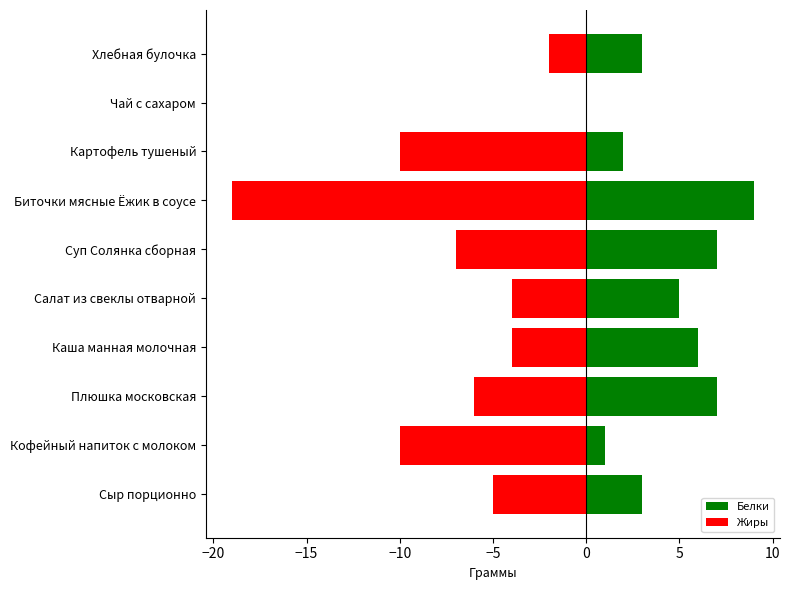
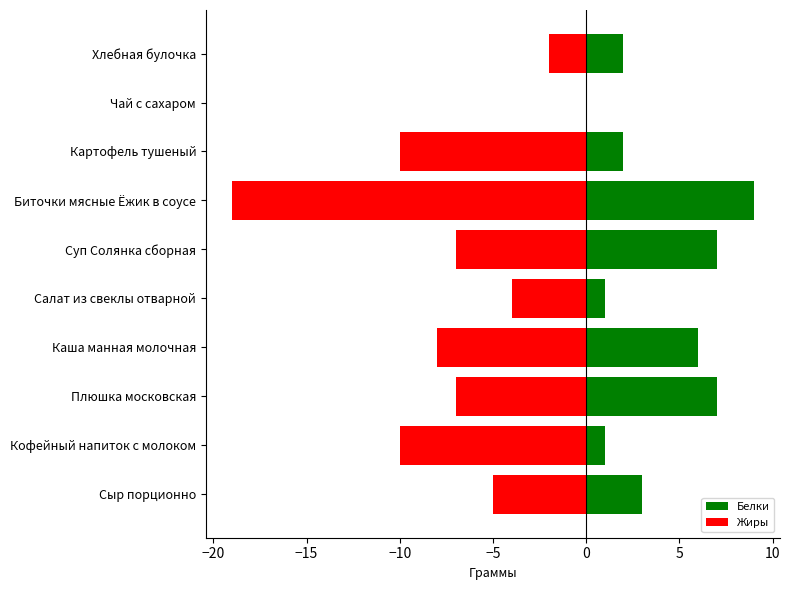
  {
    "Белки": {
-     "Хлебная булочка": 3,
+     "Хлебная булочка": 2,
      "Чай с сахаром": 0,
      "Картофель тушеный": 2,
      "Биточки мясные Ёжик в соусе": 9,
      "Суп Солянка сборная": 7,
-     "Салат из свеклы отварной": 5,
+     "Салат из свеклы отварной": 1,
      "Каша манная молочная": 6,
      "Плюшка московская": 7,
      "Кофейный напиток с молоком": 1,
      "Сыр порционно": 3
    },
    "Жиры": {
      "Хлебная булочка": -2.0,
      "Чай с сахаром": 0.0,
      "Картофель тушеный": -10.0,
      "Биточки мясные Ёжик в соусе": -19.0,
      "Суп Солянка сборная": -7.0,
      "Салат из свеклы отварной": -4.0,
-     "Каша манная молочная": -4.0,
-     "Плюшка московская": -6.0,
+     "Каша манная молочная": -8.0,
+     "Плюшка московская": -7.0,
      "Кофейный напиток с молоком": -10.0,
      "Сыр порционно": -5.0
    }
  }
